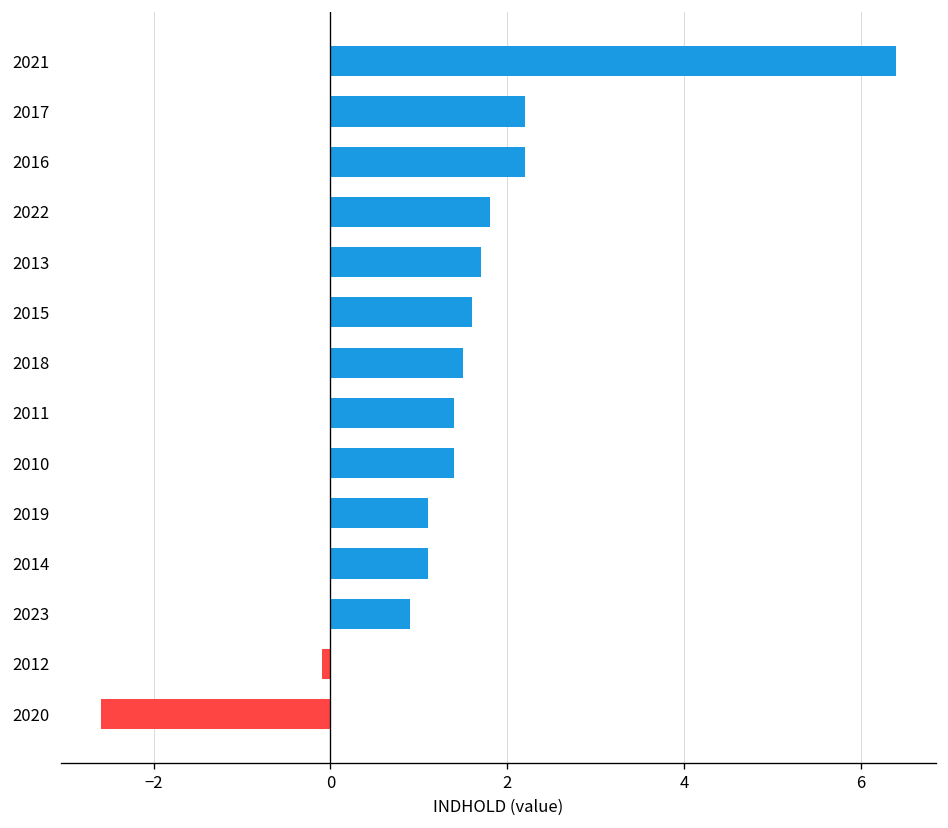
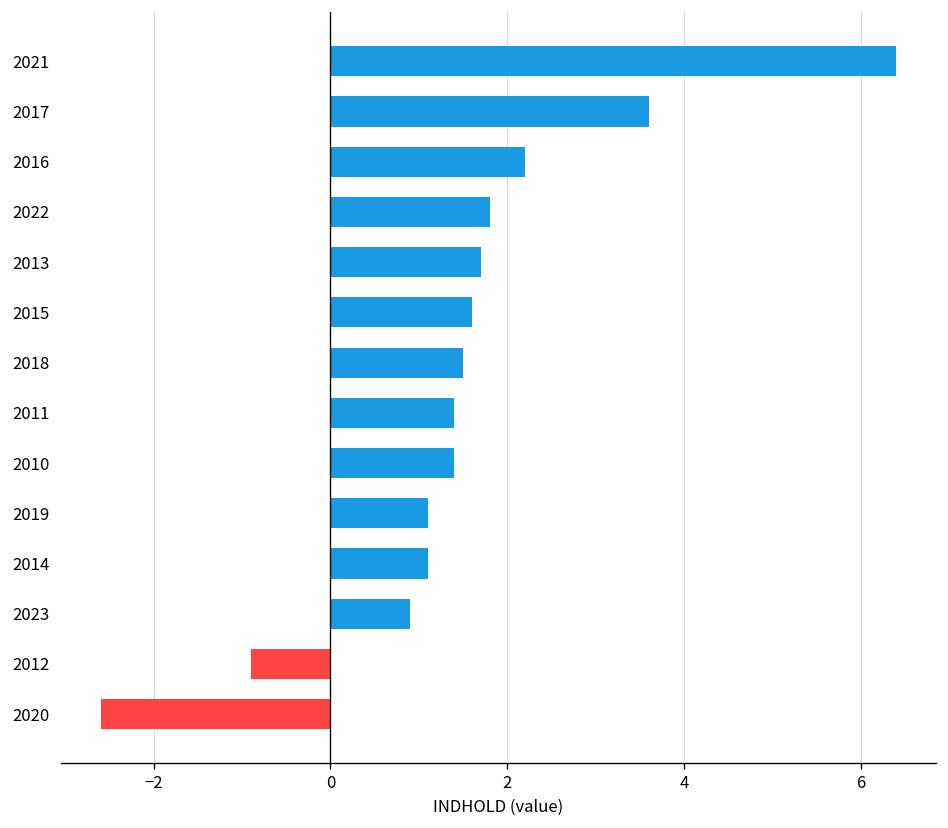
  {
    "2021": 6.4,
-   "2017": 2.2,
+   "2017": 3.6,
    "2016": 2.2,
    "2022": 1.8,
    "2013": 1.7,
    "2015": 1.6,
    "2018": 1.5,
    "2011": 1.4,
    "2010": 1.4,
    "2019": 1.1,
    "2014": 1.1,
    "2023": 0.9,
-   "2012": -0.1,
+   "2012": -0.9,
    "2020": -2.6
  }
